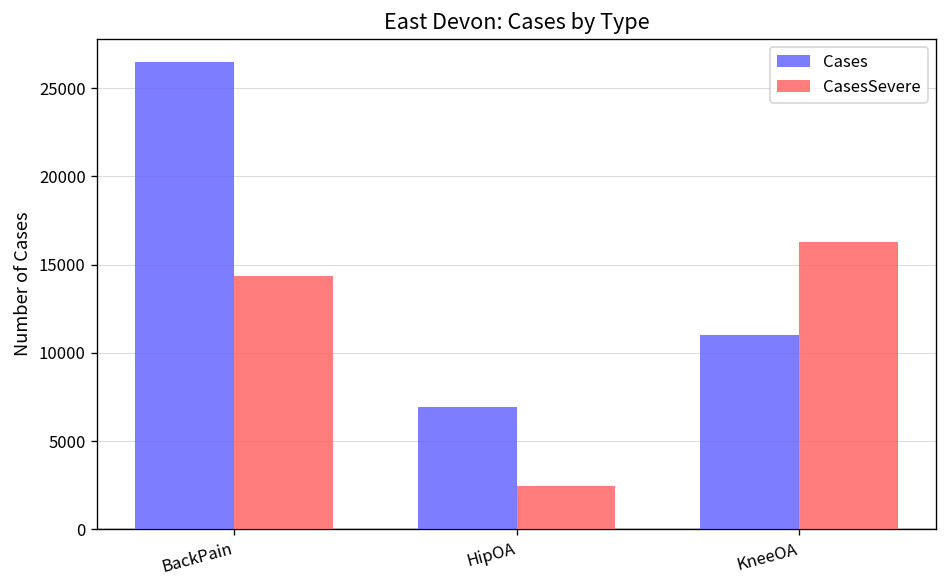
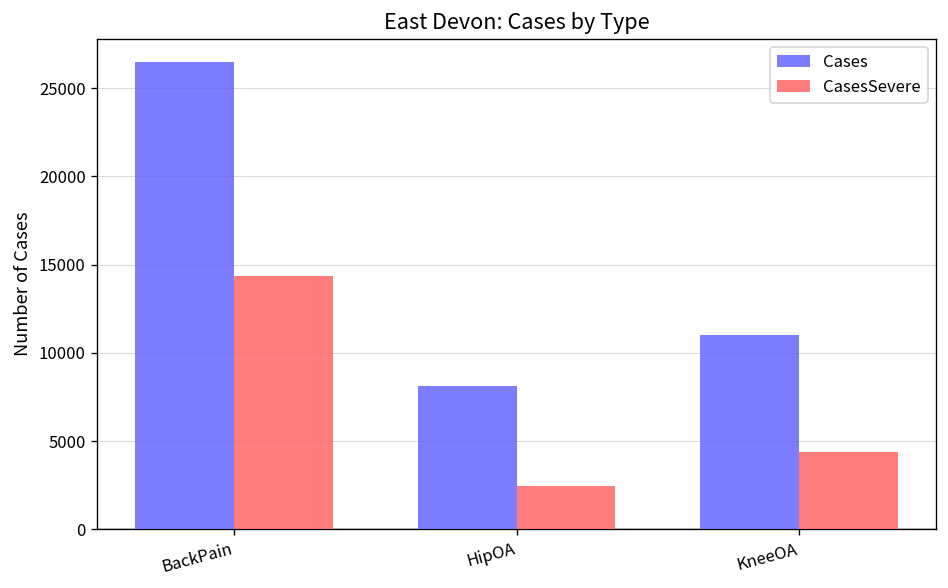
  {
    "Cases": {
      "BackPain": 26500,
-     "HipOA": 6900,
+     "HipOA": 8100,
      "KneeOA": 11000
    },
    "CasesSevere": {
      "BackPain": 14400,
      "HipOA": 2500,
-     "KneeOA": 16300
+     "KneeOA": 4400
    }
  }
